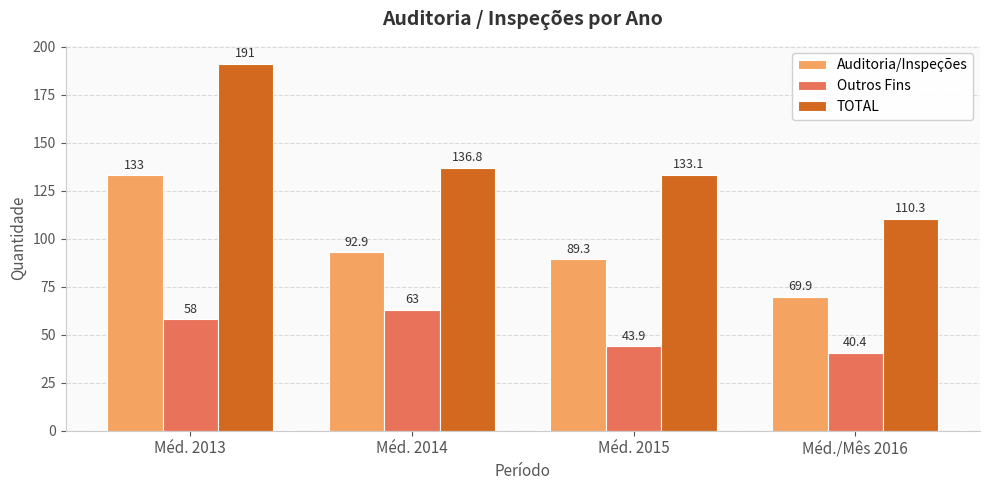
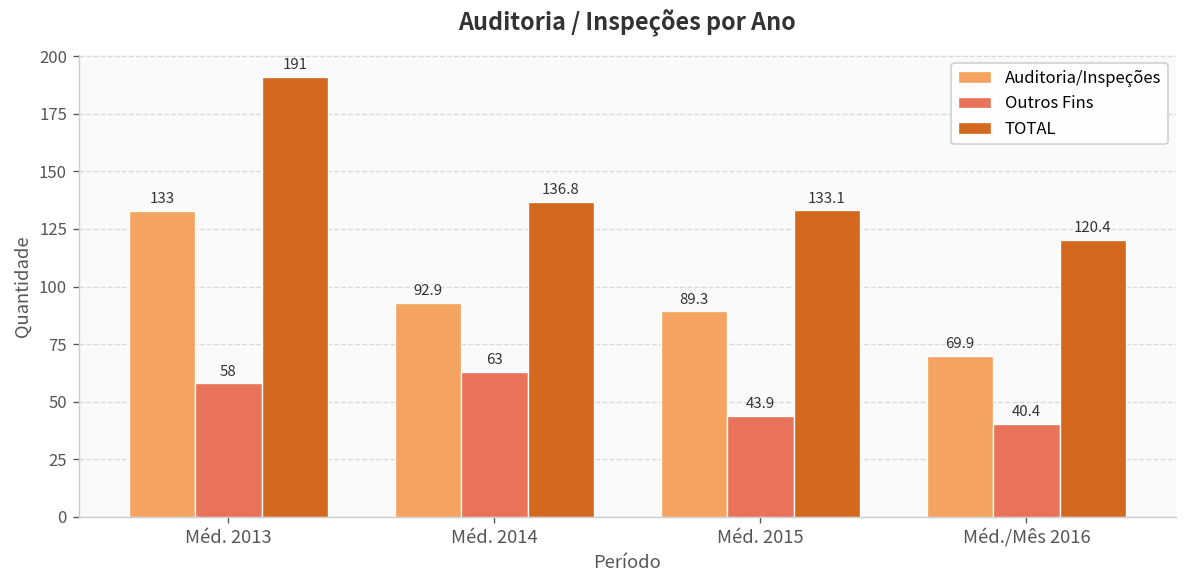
  {
    "TOTAL": {
      "Méd. 2013": 191,
      "Méd. 2014": 136.8,
      "Méd. 2015": 133.1,
-     "Méd./Mês 2016": 110.3
+     "Méd./Mês 2016": 120.4
    }
  }
